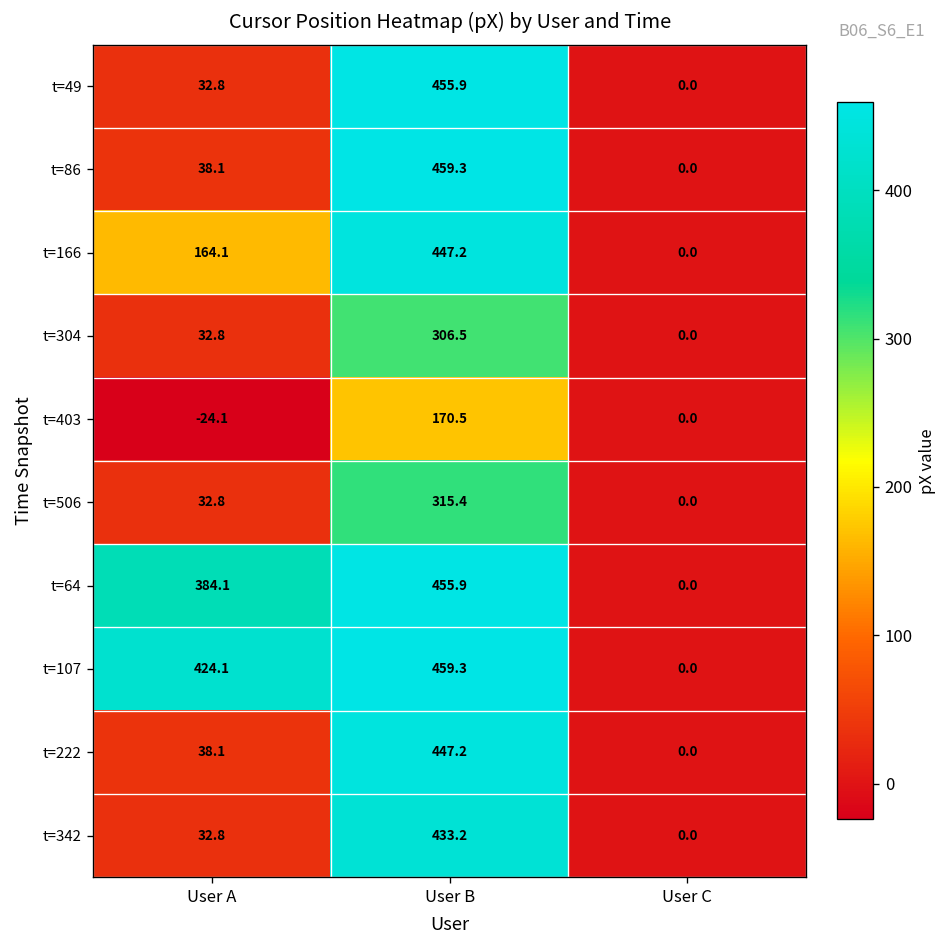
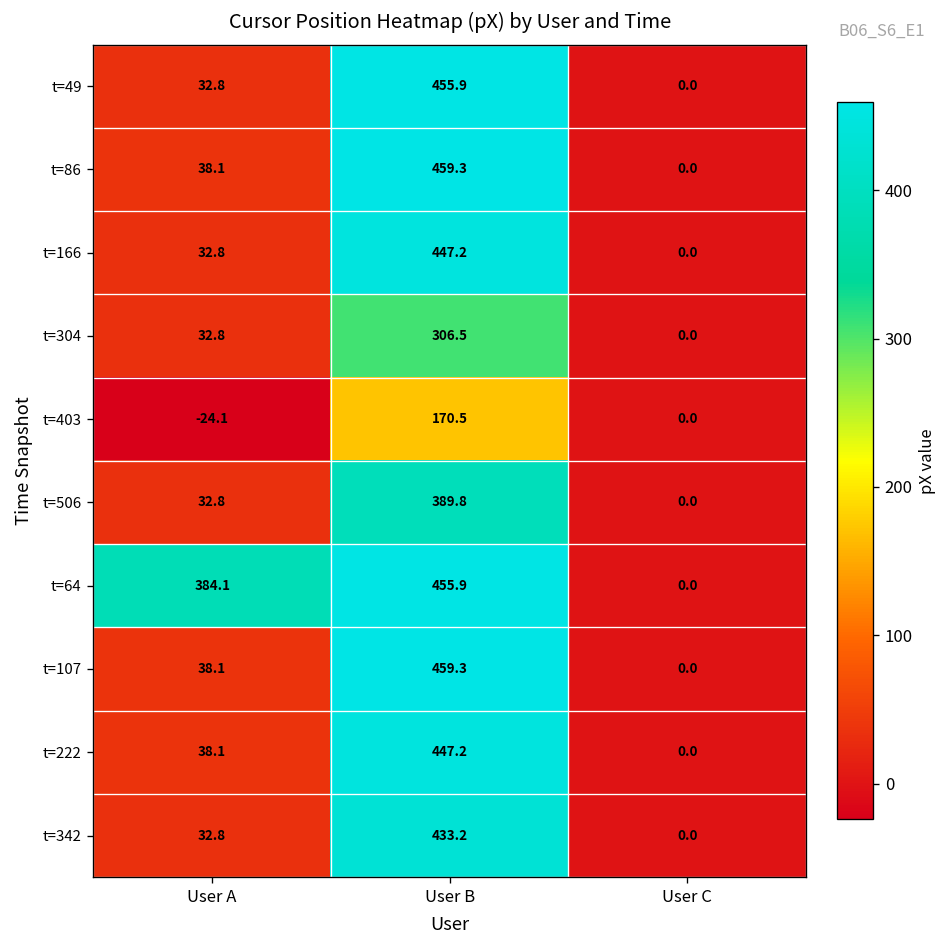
  {
    "t=49": {
      "User A": 32.8,
      "User B": 455.9,
      "User C": 0.0
    },
    "t=86": {
      "User A": 38.1,
      "User B": 459.3,
      "User C": 0.0
    },
    "t=166": {
-     "User A": 164.1,
+     "User A": 32.8,
      "User B": 447.2,
      "User C": 0.0
    },
    "t=304": {
      "User A": 32.8,
      "User B": 306.5,
      "User C": 0.0
    },
    "t=403": {
      "User A": -24.1,
      "User B": 170.5,
      "User C": 0.0
    },
    "t=506": {
      "User A": 32.8,
-     "User B": 315.4,
+     "User B": 389.8,
      "User C": 0.0
    },
    "t=64": {
      "User A": 384.1,
      "User B": 455.9,
      "User C": 0.0
    },
    "t=107": {
-     "User A": 424.1,
+     "User A": 38.1,
      "User B": 459.3,
      "User C": 0.0
    },
    "t=222": {
      "User A": 38.1,
      "User B": 447.2,
      "User C": 0.0
    },
    "t=342": {
      "User A": 32.8,
      "User B": 433.2,
      "User C": 0.0
    }
  }
